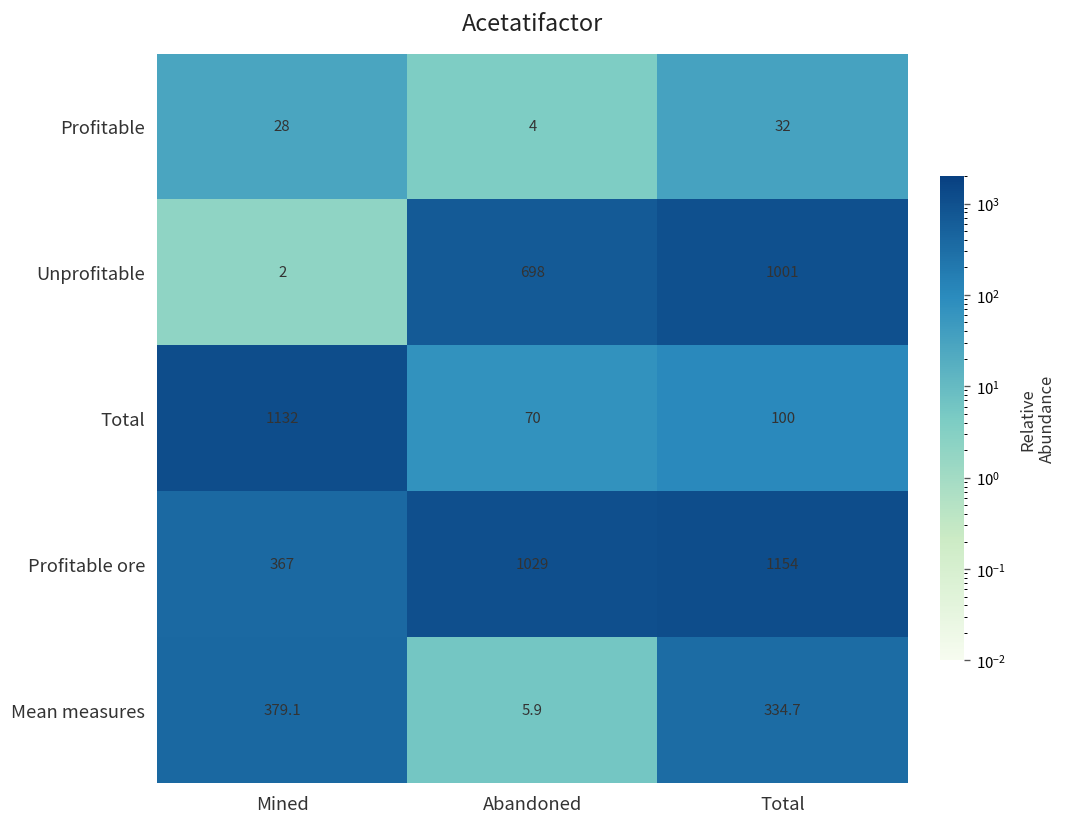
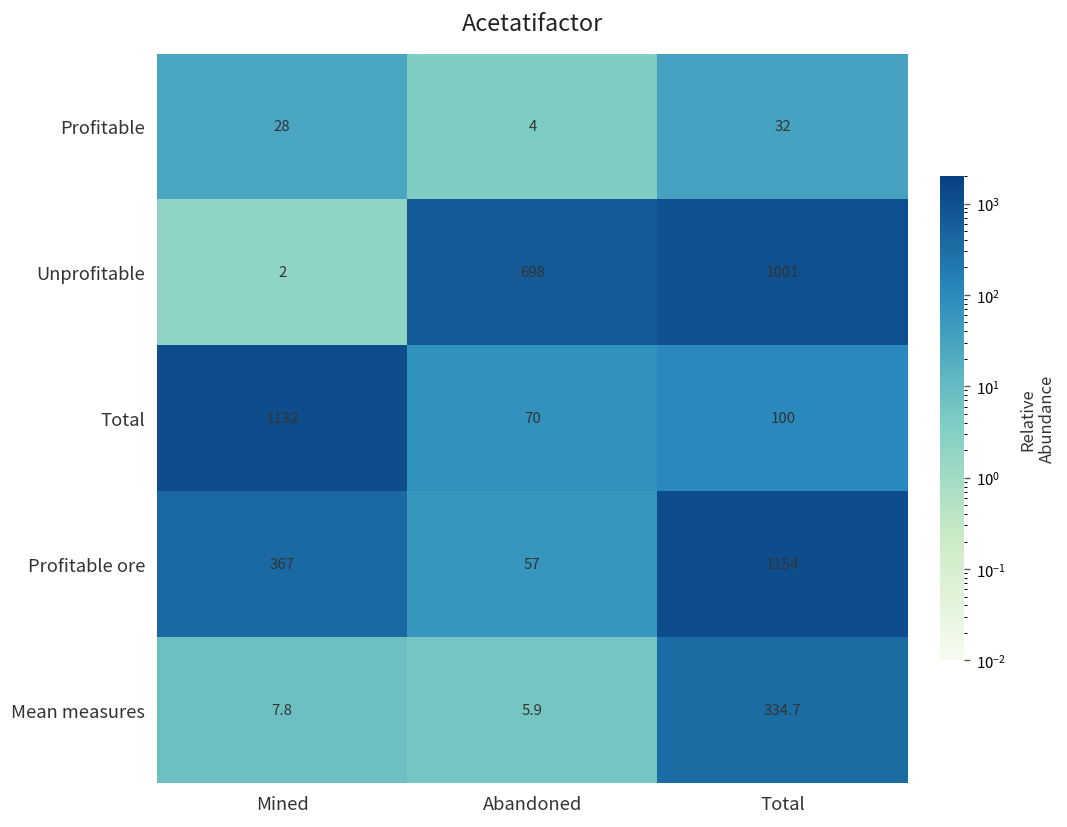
  {
    "Profitable": {
      "Mined": 28,
      "Abandoned": 4,
      "Total": 32
    },
    "Unprofitable": {
      "Mined": 2,
      "Abandoned": 698,
      "Total": 1001
    },
    "Total": {
      "Mined": 1132,
      "Abandoned": 70,
      "Total": 100
    },
    "Profitable ore": {
      "Mined": 367,
-     "Abandoned": 1029,
+     "Abandoned": 57,
      "Total": 1154
    },
    "Mean measures": {
-     "Mined": 379.1,
+     "Mined": 7.8,
      "Abandoned": 5.9,
      "Total": 334.7
    }
  }
